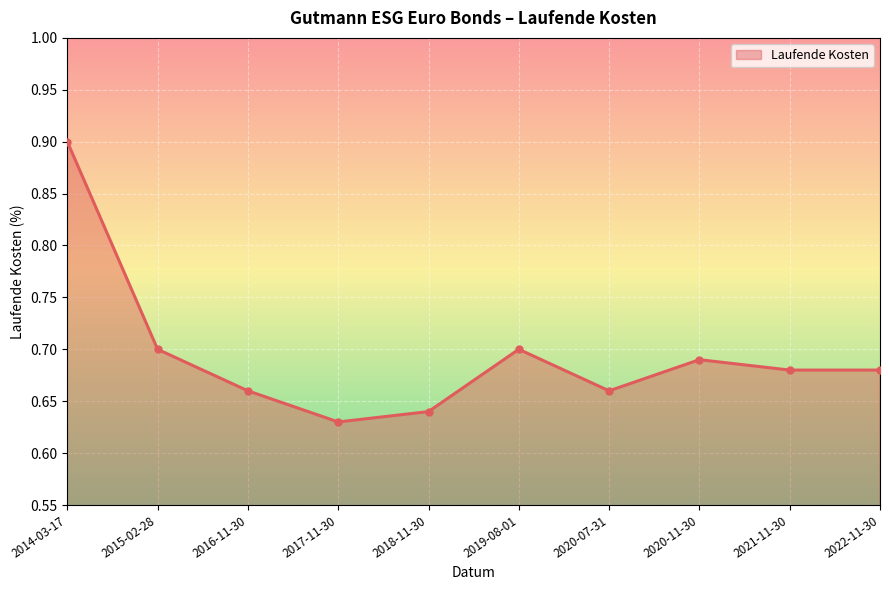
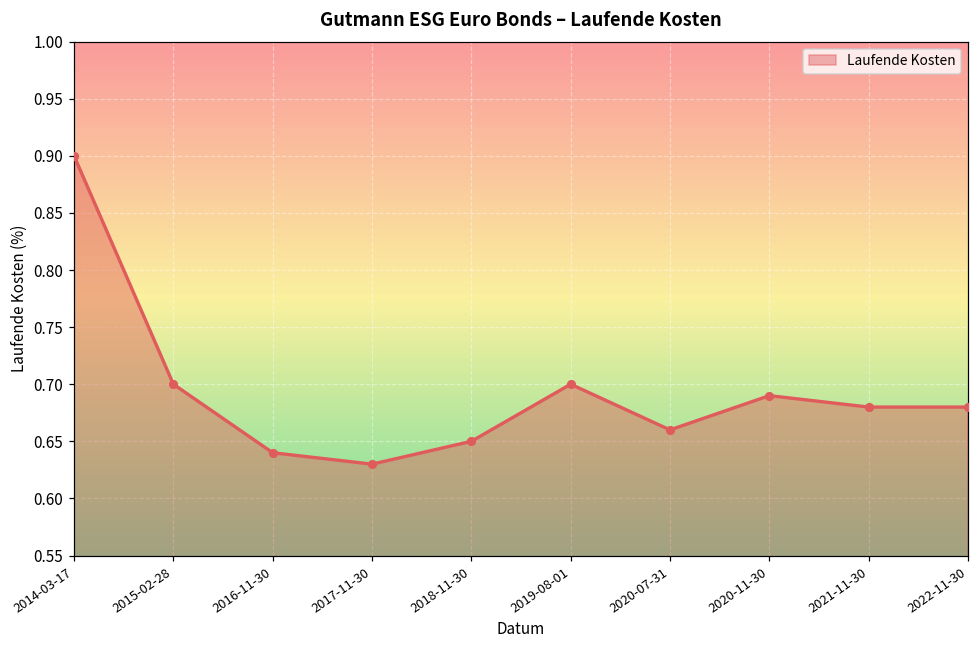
  {
    "2014-03-17": 0.90,
    "2015-02-28": 0.70,
-   "2016-11-30": 0.66,
+   "2016-11-30": 0.64,
    "2017-11-30": 0.63,
-   "2018-11-30": 0.64,
+   "2018-11-30": 0.65,
    "2019-08-01": 0.70,
    "2020-07-31": 0.66,
    "2020-11-30": 0.69,
    "2021-11-30": 0.68,
    "2022-11-30": 0.68
  }
